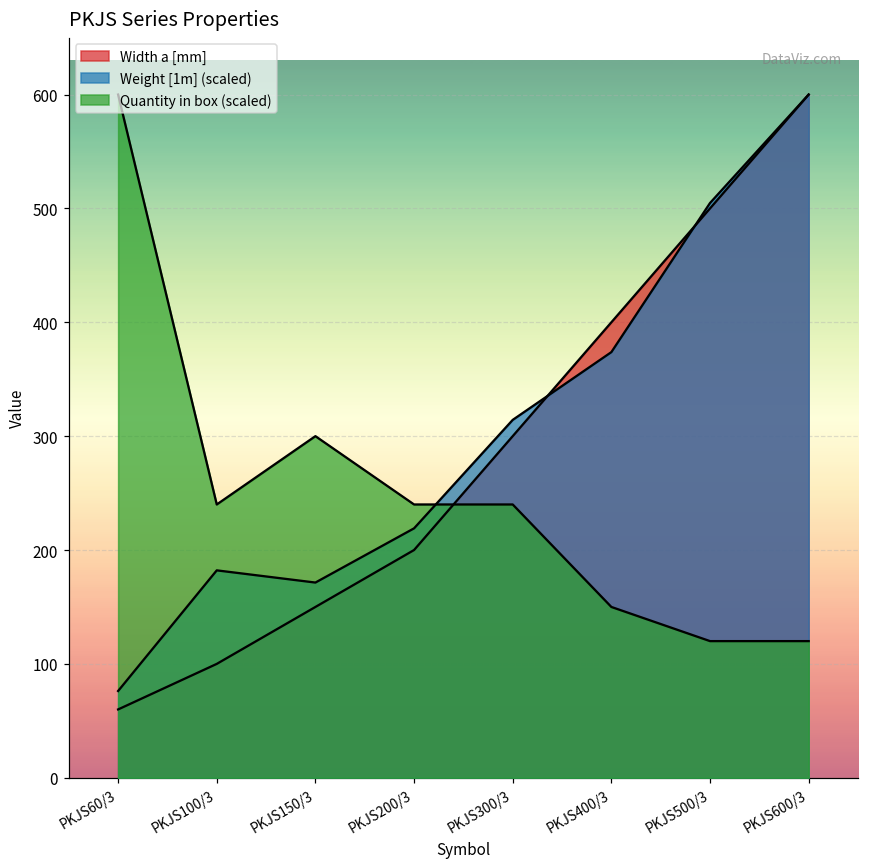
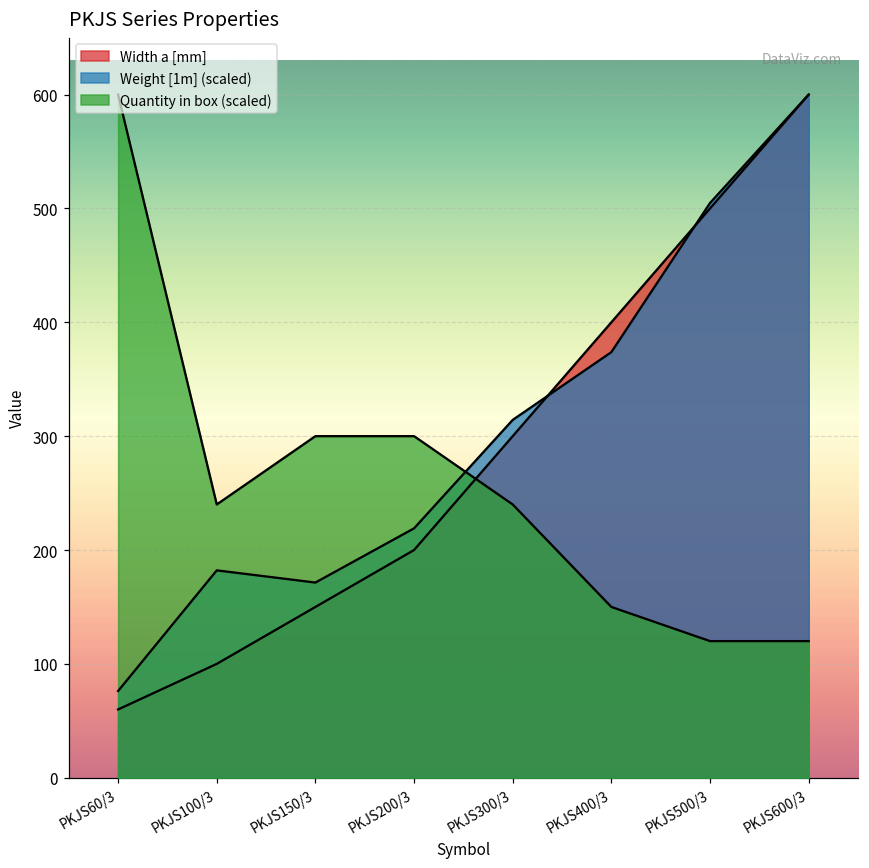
  {
    "Width a [mm]": {
      "PKJS60/3": 60,
      "PKJS100/3": 100,
      "PKJS150/3": 150,
      "PKJS200/3": 200,
      "PKJS300/3": 300,
      "PKJS400/3": 400,
      "PKJS500/3": 500
    },
    "Weight [1m] (scaled)": {
      "PKJS60/3": 76,
      "PKJS100/3": 182,
      "PKJS150/3": 171,
      "PKJS200/3": 219,
      "PKJS300/3": 314,
      "PKJS400/3": 374,
      "PKJS500/3": 505
    },
    "Quantity in box (scaled)": {
      "PKJS100/3": 240,
      "PKJS150/3": 300,
-     "PKJS200/3": 240,
+     "PKJS200/3": 300,
      "PKJS300/3": 240,
      "PKJS400/3": 150,
      "PKJS500/3": 120,
      "PKJS600/3": 120
    }
  }
